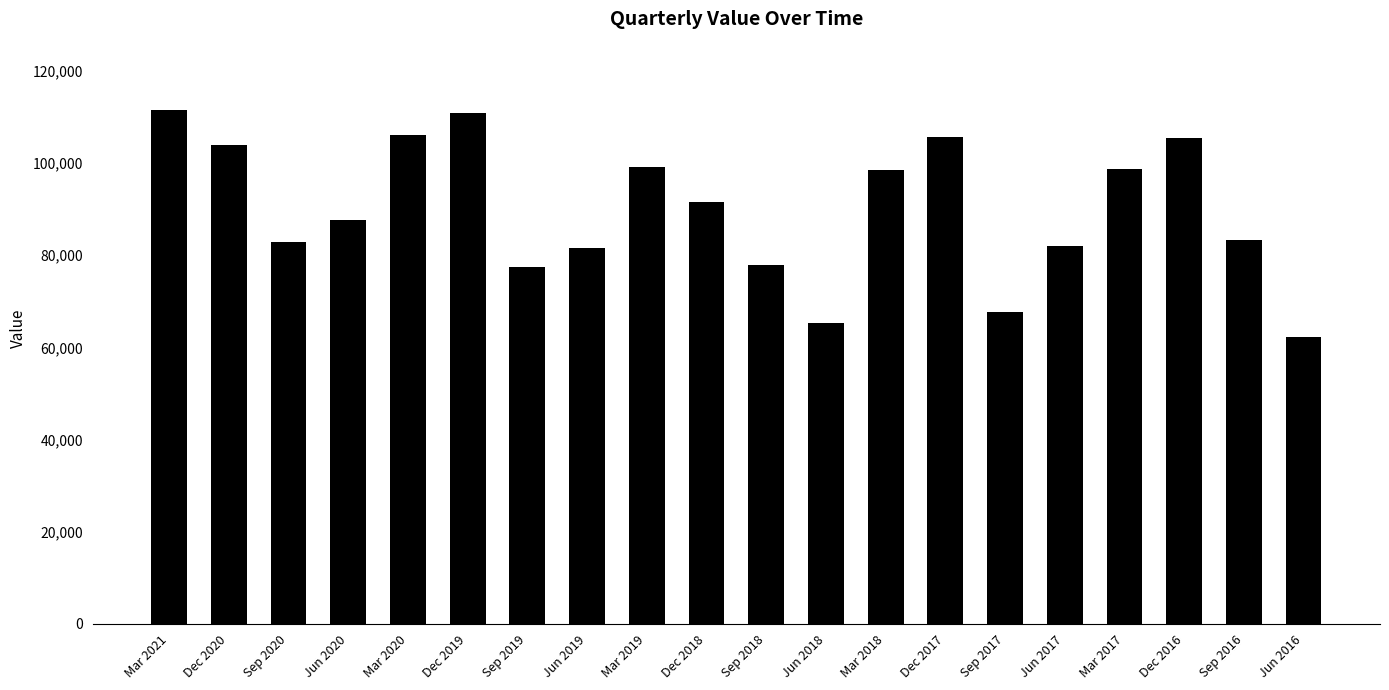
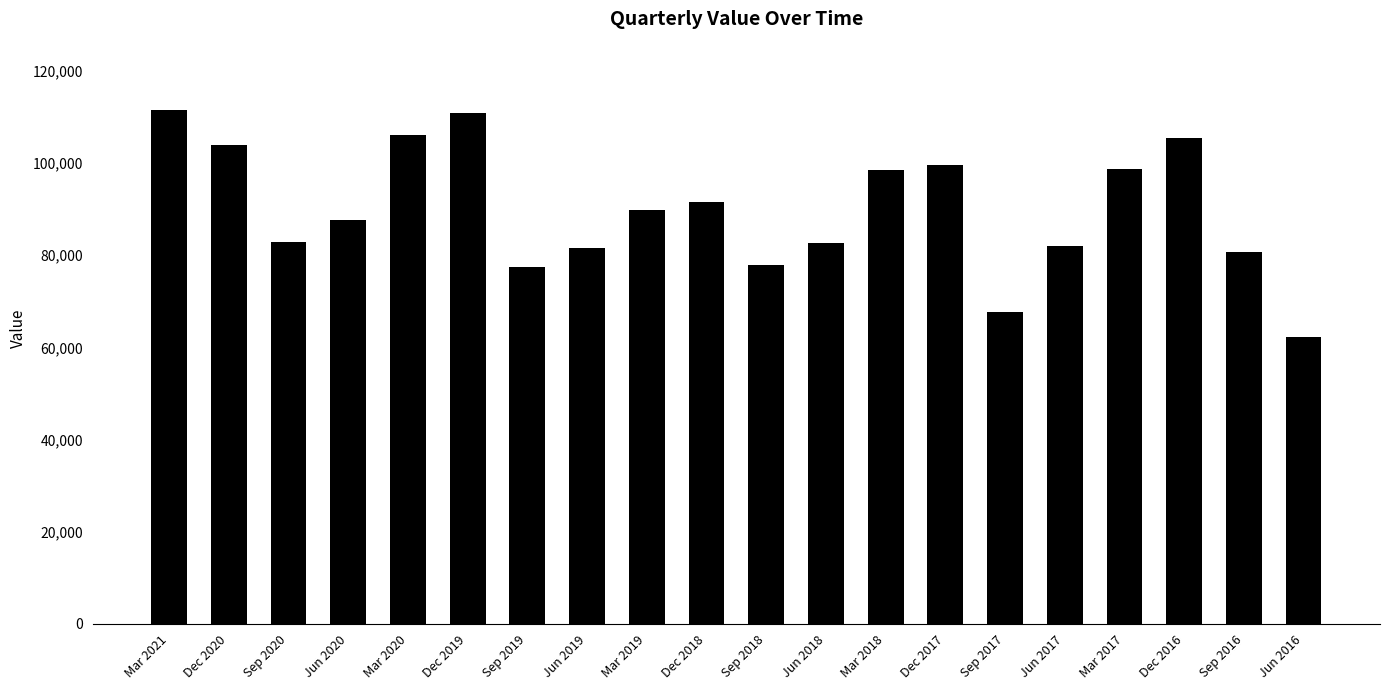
  {
    "Mar 2021": "111,000",
    "Dec 2020": "104,000",
    "Sep 2020": "83,000",
    "Jun 2020": "88,000",
    "Mar 2020": "106,000",
    "Dec 2019": "111,000",
    "Sep 2019": "77,000",
    "Jun 2019": "82,000",
-   "Mar 2019": "99,000",
+   "Mar 2019": "90,000",
    "Dec 2018": "92,000",
    "Sep 2018": "78,000",
-   "Jun 2018": "65,000",
+   "Jun 2018": "83,000",
    "Mar 2018": "99,000",
-   "Dec 2017": "106,000",
+   "Dec 2017": "100,000",
    "Sep 2017": "68,000",
    "Jun 2017": "82,000",
    "Mar 2017": "99,000",
    "Dec 2016": "105,000",
-   "Sep 2016": "83,000",
+   "Sep 2016": "81,000",
    "Jun 2016": "62,000"
  }
